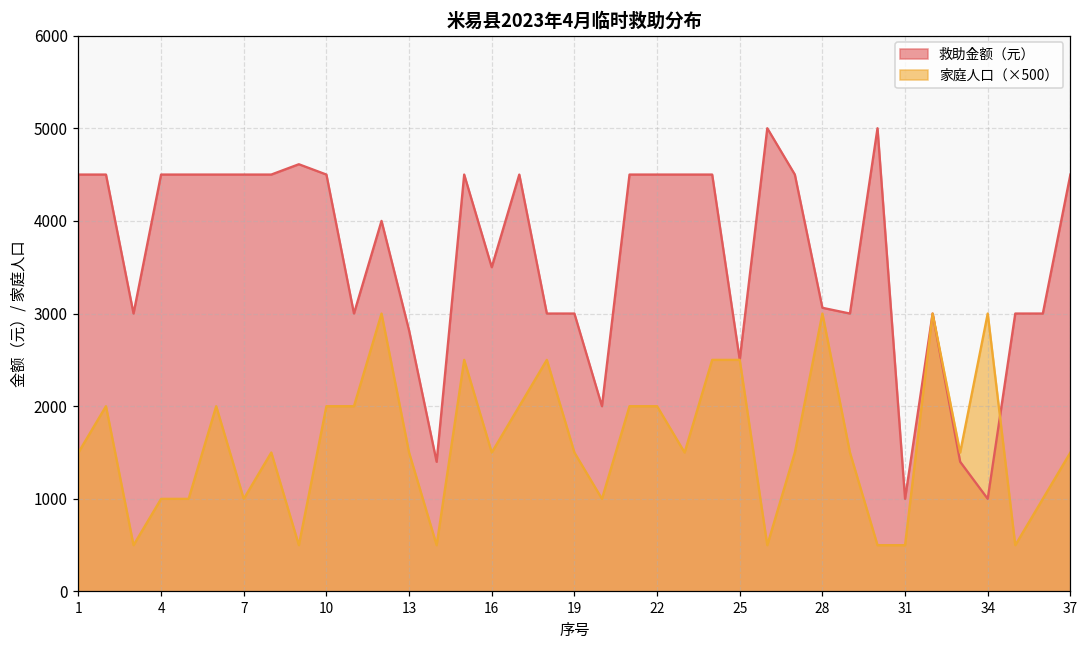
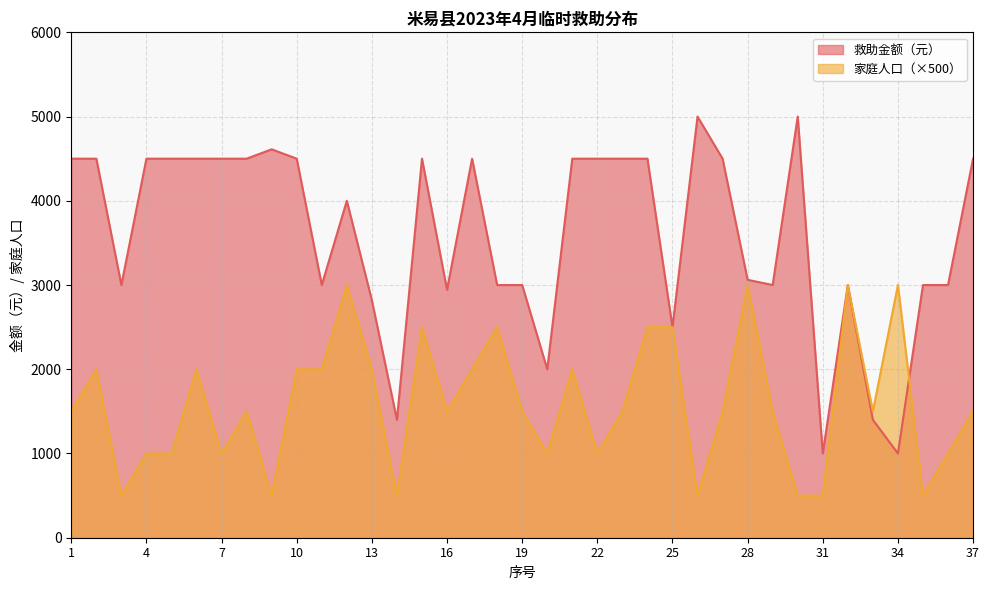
  {
    "救助金额（元）": {
      "1": 4500,
      "4": 4500,
      "7": 4500,
      "10": 4500,
      "13": 2800,
-     "16": 3500,
+     "16": 2900,
      "19": 3000,
      "22": 4500,
      "28": 3100,
      "31": 1000,
      "34": 1000,
      "37": 4500
    },
    "家庭人口（×500）": {
      "1": 1500,
      "4": 1000,
      "7": 1000,
      "10": 2000,
-     "13": 1500,
+     "13": 2000,
      "16": 1500,
      "19": 1500,
-     "22": 2000,
+     "22": 1000,
      "28": 3000,
      "31": 500,
      "34": 3000,
      "37": 1500
    }
  }
